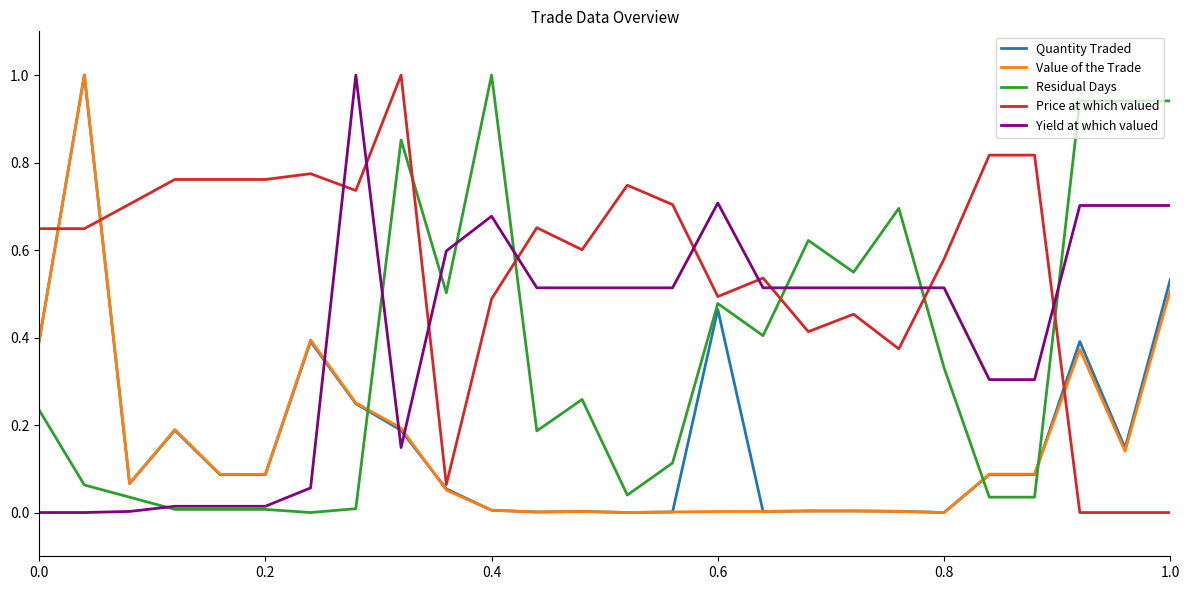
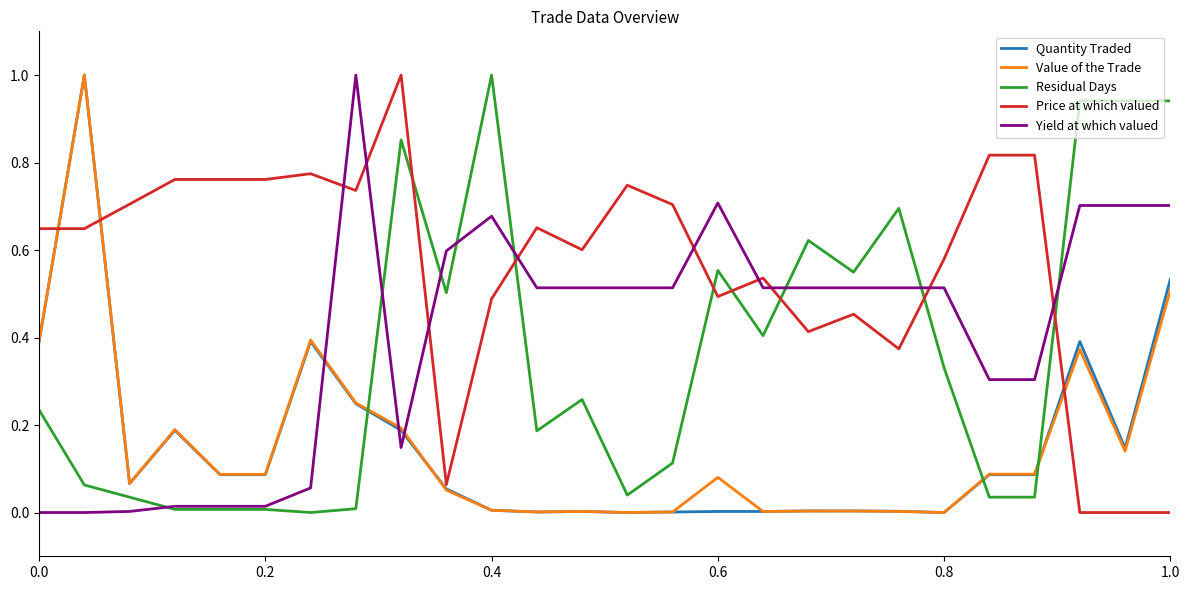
  {
    "Quantity Traded": {
-     "0.6": 0.46,
+     "0.6": 0.00,
      "1.0": 0.53
    },
    "Value of the Trade": {
-     "0.6": 0.00,
+     "0.6": 0.08,
      "1.0": 0.51
    },
    "Residual Days": {
      "0.0": 0.23,
      "0.2": 0.01,
      "0.4": 1.00,
-     "0.6": 0.48,
+     "0.6": 0.55,
      "0.8": 0.33,
      "1.0": 0.94
    },
    "Price at which valued": {
      "0.0": 0.65,
      "0.2": 0.76,
      "0.4": 0.49,
      "0.6": 0.49,
      "0.8": 0.58,
      "1.0": 0.00
    },
    "Yield at which valued": {
      "0.0": 0.00,
      "0.2": 0.01,
      "0.4": 0.68,
      "0.6": 0.71,
      "0.8": 0.51,
      "1.0": 0.70
    }
  }
